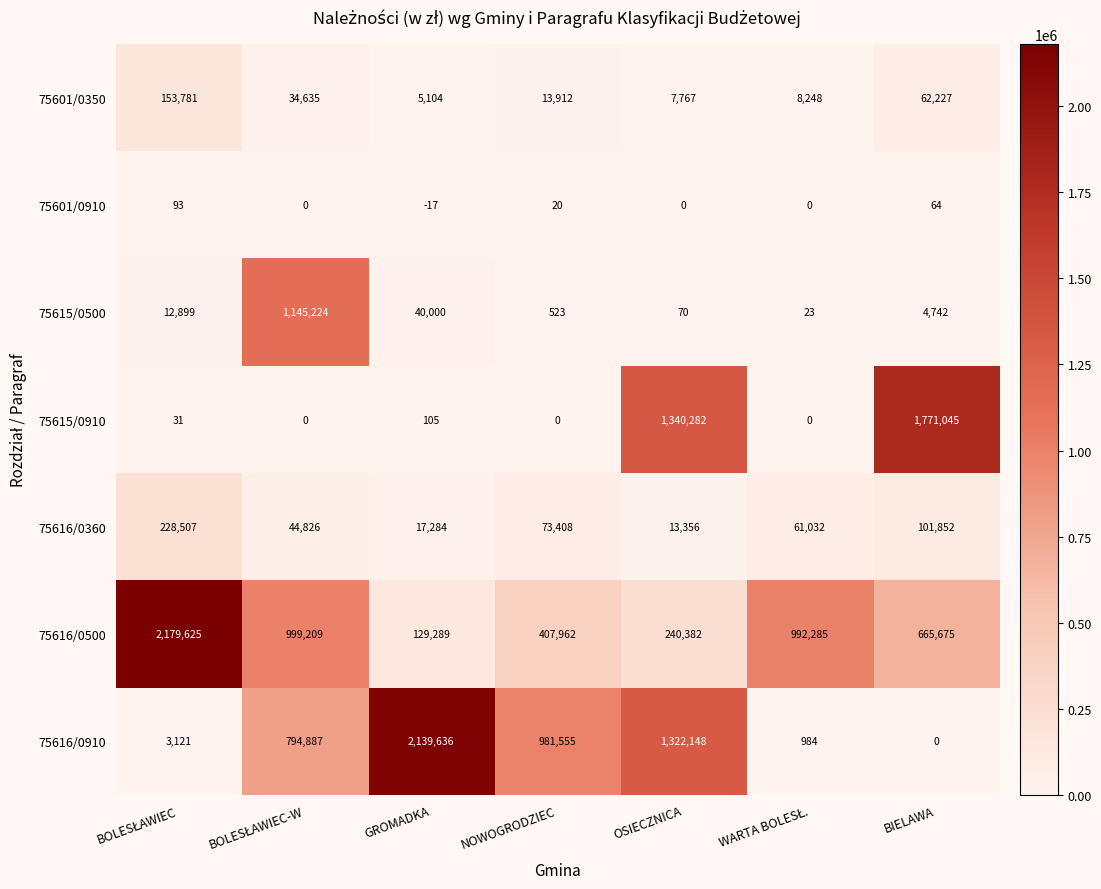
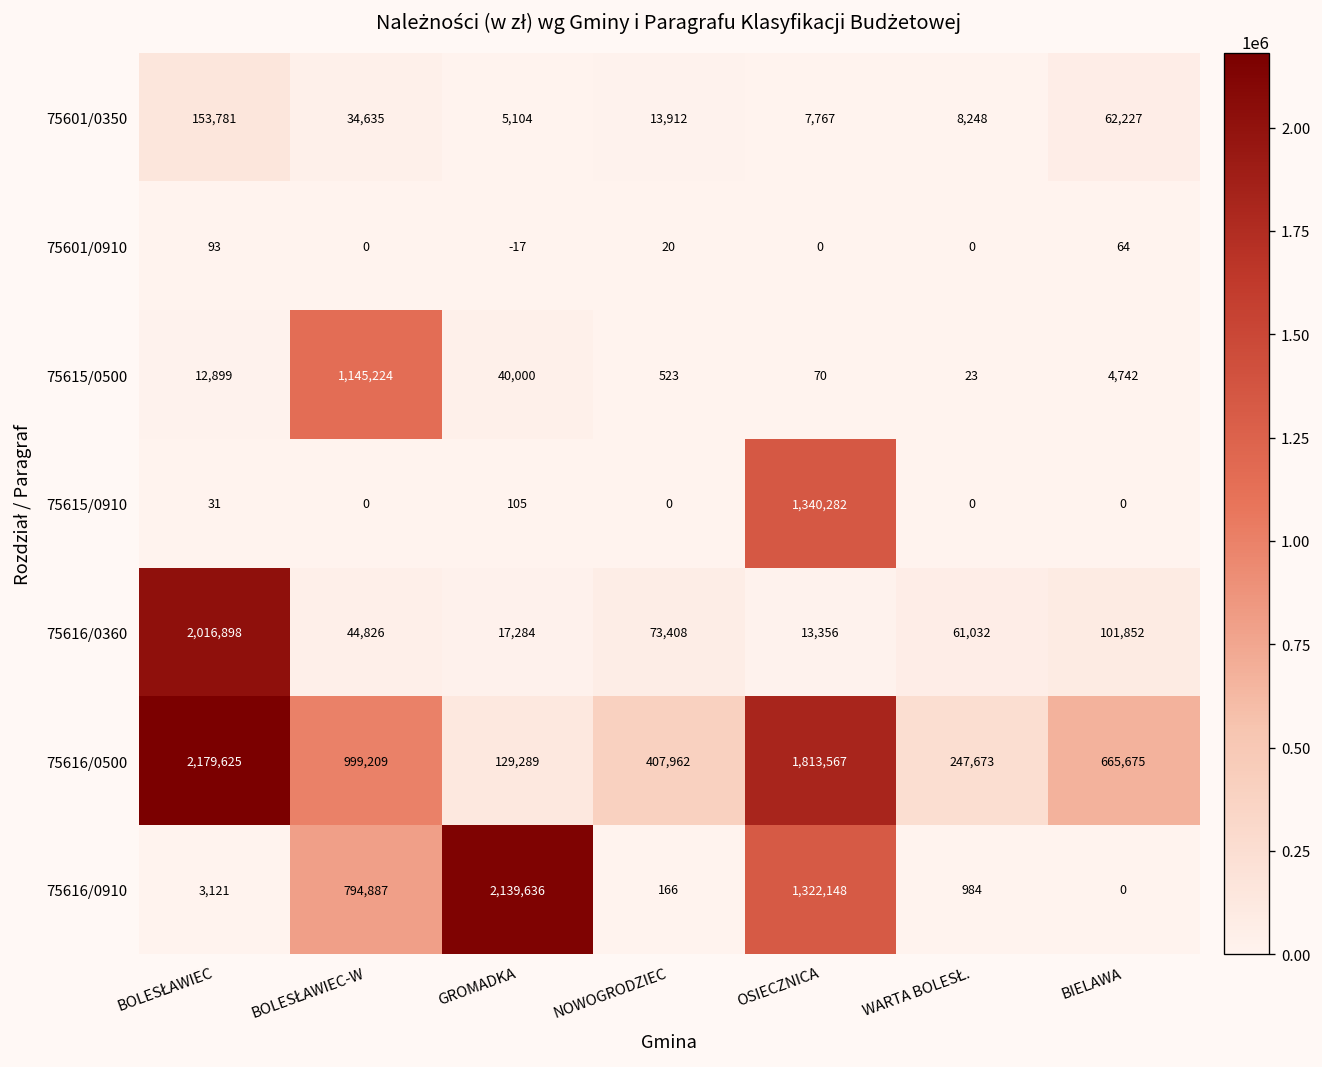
  {
    "75601/0350": {
      "BOLESŁAWIEC": "153,781",
      "BOLESŁAWIEC-W": "34,635",
      "GROMADKA": "5,104",
      "NOWOGRODZIEC": "13,912",
      "OSIECZNICA": "7,767",
      "WARTA BOLESŁ.": "8,248",
      "BIELAWA": "62,227"
    },
    "75601/0910": {
      "BOLESŁAWIEC": "93",
      "BOLESŁAWIEC-W": "0",
      "GROMADKA": "-17",
      "NOWOGRODZIEC": "20",
      "OSIECZNICA": "0",
      "WARTA BOLESŁ.": "0",
      "BIELAWA": "64"
    },
    "75615/0500": {
      "BOLESŁAWIEC": "12,899",
      "BOLESŁAWIEC-W": "1,145,224",
      "GROMADKA": "40,000",
      "NOWOGRODZIEC": "523",
      "OSIECZNICA": "70",
      "WARTA BOLESŁ.": "23",
      "BIELAWA": "4,742"
    },
    "75615/0910": {
      "BOLESŁAWIEC": "31",
      "BOLESŁAWIEC-W": "0",
      "GROMADKA": "105",
      "NOWOGRODZIEC": "0",
      "OSIECZNICA": "1,340,282",
      "WARTA BOLESŁ.": "0",
-     "BIELAWA": "1,771,045"
+     "BIELAWA": "0"
    },
    "75616/0360": {
-     "BOLESŁAWIEC": "228,507",
+     "BOLESŁAWIEC": "2,016,898",
      "BOLESŁAWIEC-W": "44,826",
      "GROMADKA": "17,284",
      "NOWOGRODZIEC": "73,408",
      "OSIECZNICA": "13,356",
      "WARTA BOLESŁ.": "61,032",
      "BIELAWA": "101,852"
    },
    "75616/0500": {
      "BOLESŁAWIEC": "2,179,625",
      "BOLESŁAWIEC-W": "999,209",
      "GROMADKA": "129,289",
      "NOWOGRODZIEC": "407,962",
-     "OSIECZNICA": "240,382",
-     "WARTA BOLESŁ.": "992,285",
+     "OSIECZNICA": "1,813,567",
+     "WARTA BOLESŁ.": "247,673",
      "BIELAWA": "665,675"
    },
    "75616/0910": {
      "BOLESŁAWIEC": "3,121",
      "BOLESŁAWIEC-W": "794,887",
      "GROMADKA": "2,139,636",
-     "NOWOGRODZIEC": "981,555",
+     "NOWOGRODZIEC": "166",
      "OSIECZNICA": "1,322,148",
      "WARTA BOLESŁ.": "984",
      "BIELAWA": "0"
    }
  }
